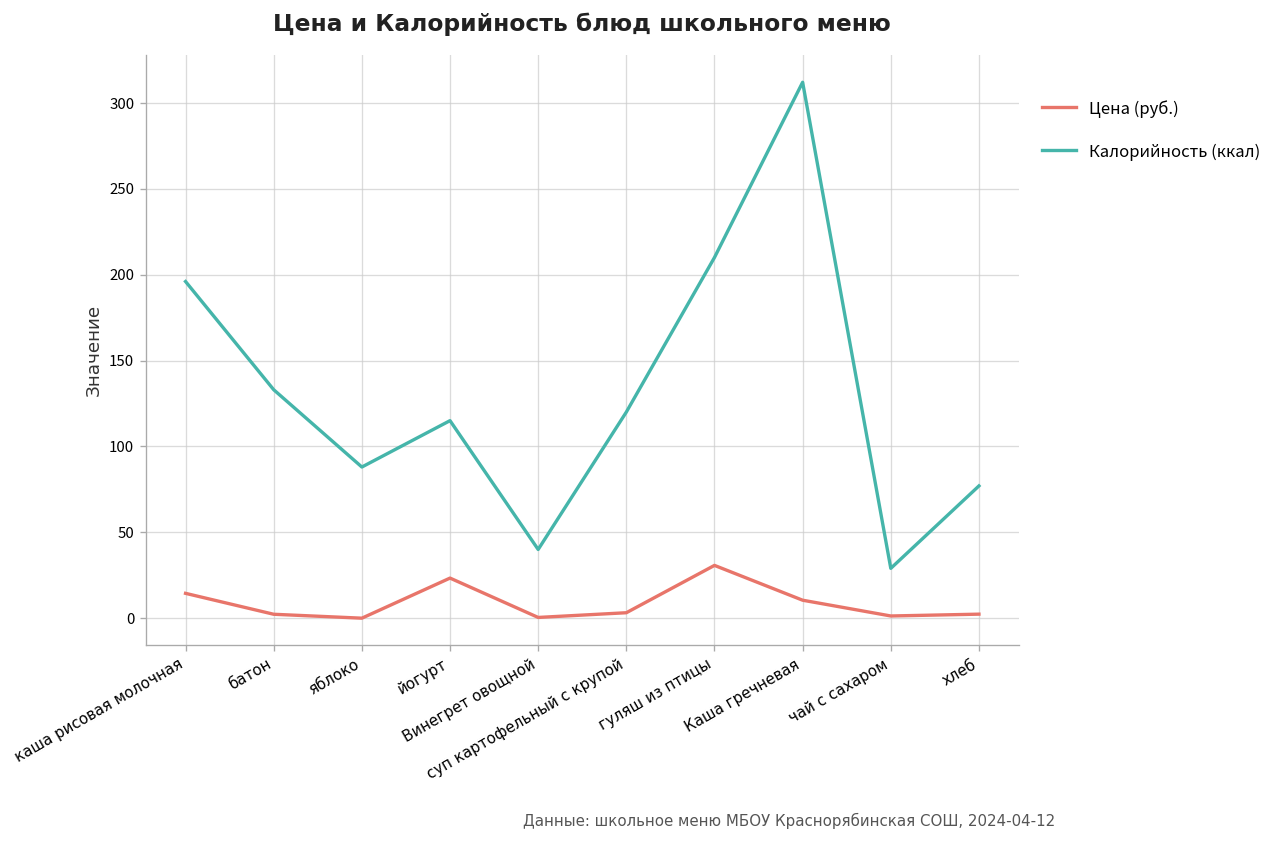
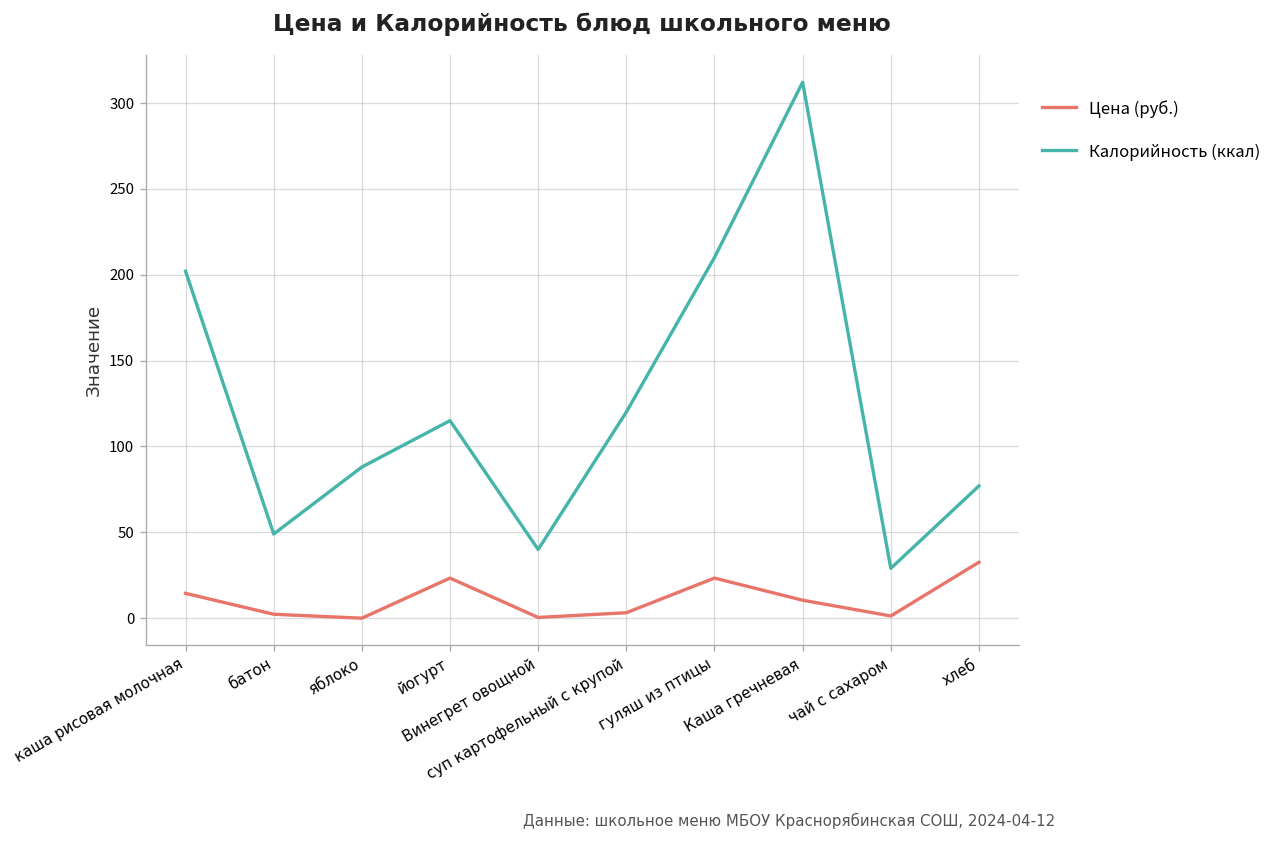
  {
    "Цена (руб.)": {
      "каша рисовая молочная": 14,
      "батон": 2,
      "яблоко": 0,
      "йогурт": 23,
      "Винегрет овощной": 0,
      "суп картофельный с крупой": 3,
-     "гуляш из птицы": 31,
+     "гуляш из птицы": 23,
      "Каша гречневая": 10,
      "чай с сахаром": 1,
-     "хлеб": 2
+     "хлеб": 33
    },
    "Калорийность (ккал)": {
-     "каша рисовая молочная": 196,
-     "батон": 133,
+     "каша рисовая молочная": 202,
+     "батон": 49,
      "яблоко": 88,
      "йогурт": 115,
      "Винегрет овощной": 40,
      "суп картофельный с крупой": 120,
      "гуляш из птицы": 210,
      "Каша гречневая": 312,
      "чай с сахаром": 29,
      "хлеб": 77
    }
  }
